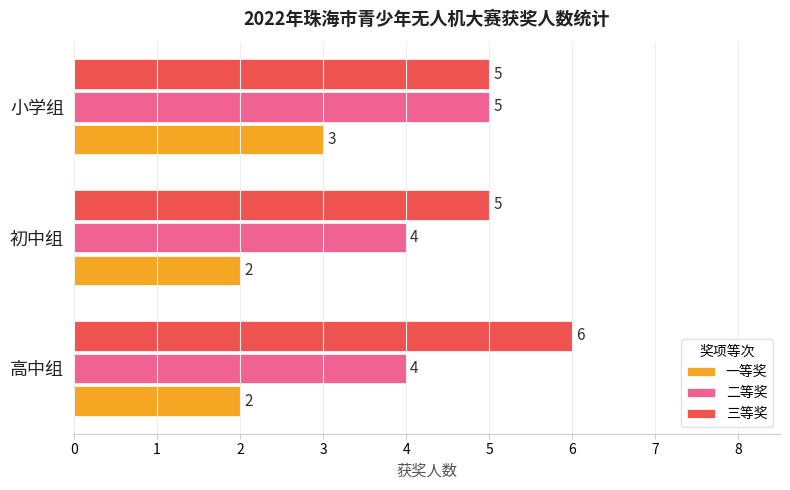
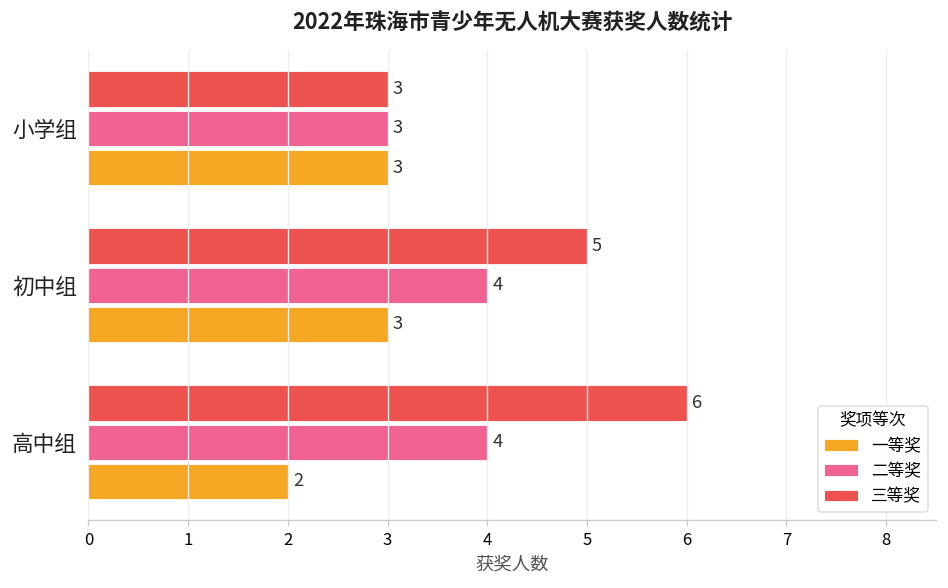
  {
    "一等奖": {
      "小学组": 3,
-     "初中组": 2,
+     "初中组": 3,
      "高中组": 2
    },
    "二等奖": {
-     "小学组": 5,
+     "小学组": 3,
      "初中组": 4,
      "高中组": 4
    },
    "三等奖": {
-     "小学组": 5,
+     "小学组": 3,
      "初中组": 5,
      "高中组": 6
    }
  }
